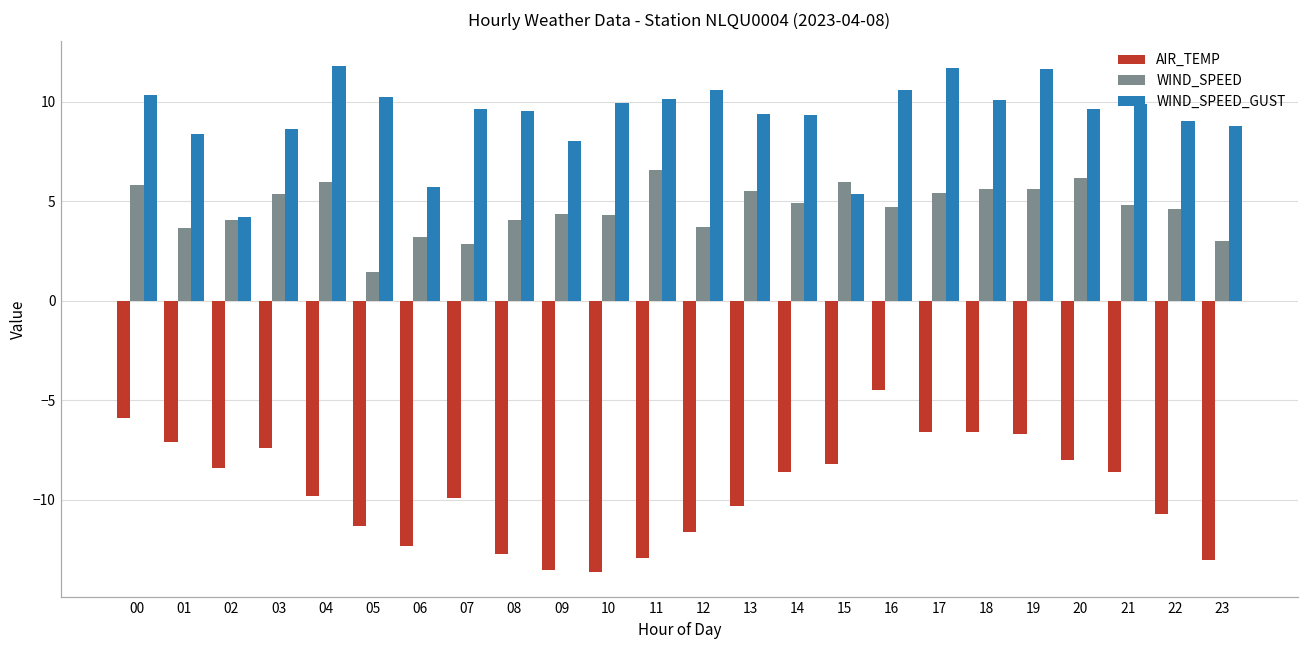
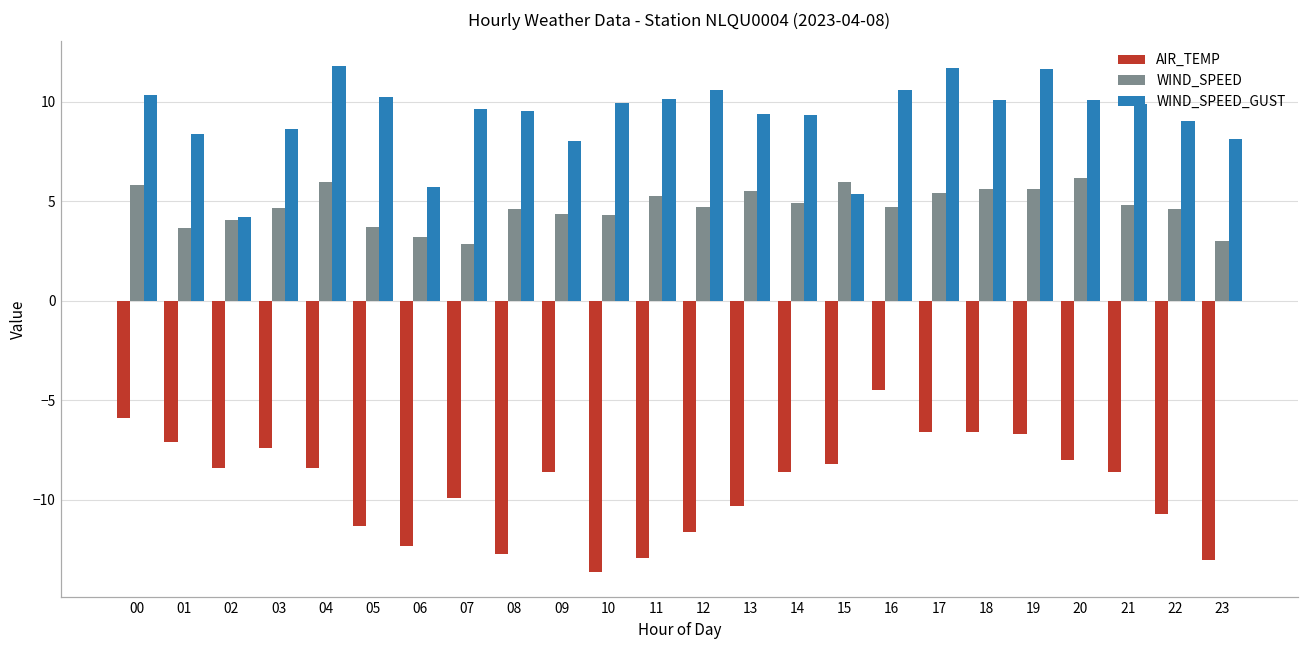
  {
    "AIR_TEMP": {
      "00": -5.9,
      "01": -7.1,
      "02": -8.4,
      "03": -7.4,
-     "04": -9.8,
+     "04": -8.4,
      "05": -11.3,
      "06": -12.3,
      "07": -9.9,
      "08": -12.7,
-     "09": -13.5,
+     "09": -8.6,
      "10": -13.6,
      "11": -12.9,
      "12": -11.6,
      "13": -10.3,
      "14": -8.6,
      "15": -8.2,
      "16": -4.5,
      "17": -6.6,
      "18": -6.6,
      "19": -6.7,
      "20": -8.0,
      "21": -8.6,
      "22": -10.7,
      "23": -13.0
    },
    "WIND_SPEED": {
      "00": 5.8,
      "01": 3.6,
      "02": 4.0,
-     "03": 5.3,
+     "03": 4.7,
      "04": 6.0,
-     "05": 1.4,
+     "05": 3.7,
      "06": 3.2,
      "07": 2.9,
-     "08": 4.0,
+     "08": 4.6,
      "09": 4.4,
      "10": 4.3,
-     "11": 6.6,
-     "12": 3.7,
+     "11": 5.3,
+     "12": 4.7,
      "13": 5.5,
      "14": 4.9,
      "15": 6.0,
      "16": 4.7,
      "17": 5.4,
      "18": 5.6,
      "19": 5.6,
      "20": 6.1,
      "21": 4.8,
      "22": 4.6,
      "23": 3.0
    },
    "WIND_SPEED_GUST": {
      "00": 10.4,
      "01": 8.4,
      "02": 4.2,
      "03": 8.6,
      "04": 11.8,
      "05": 10.2,
      "06": 5.7,
      "07": 9.6,
      "08": 9.5,
      "09": 8.0,
      "10": 9.9,
      "11": 10.1,
      "12": 10.6,
      "13": 9.4,
      "14": 9.3,
      "15": 5.4,
      "16": 10.6,
      "17": 11.7,
      "18": 10.1,
      "19": 11.6,
-     "20": 9.6,
+     "20": 10.1,
      "21": 9.9,
      "22": 9.0,
-     "23": 8.8
+     "23": 8.1
    }
  }
